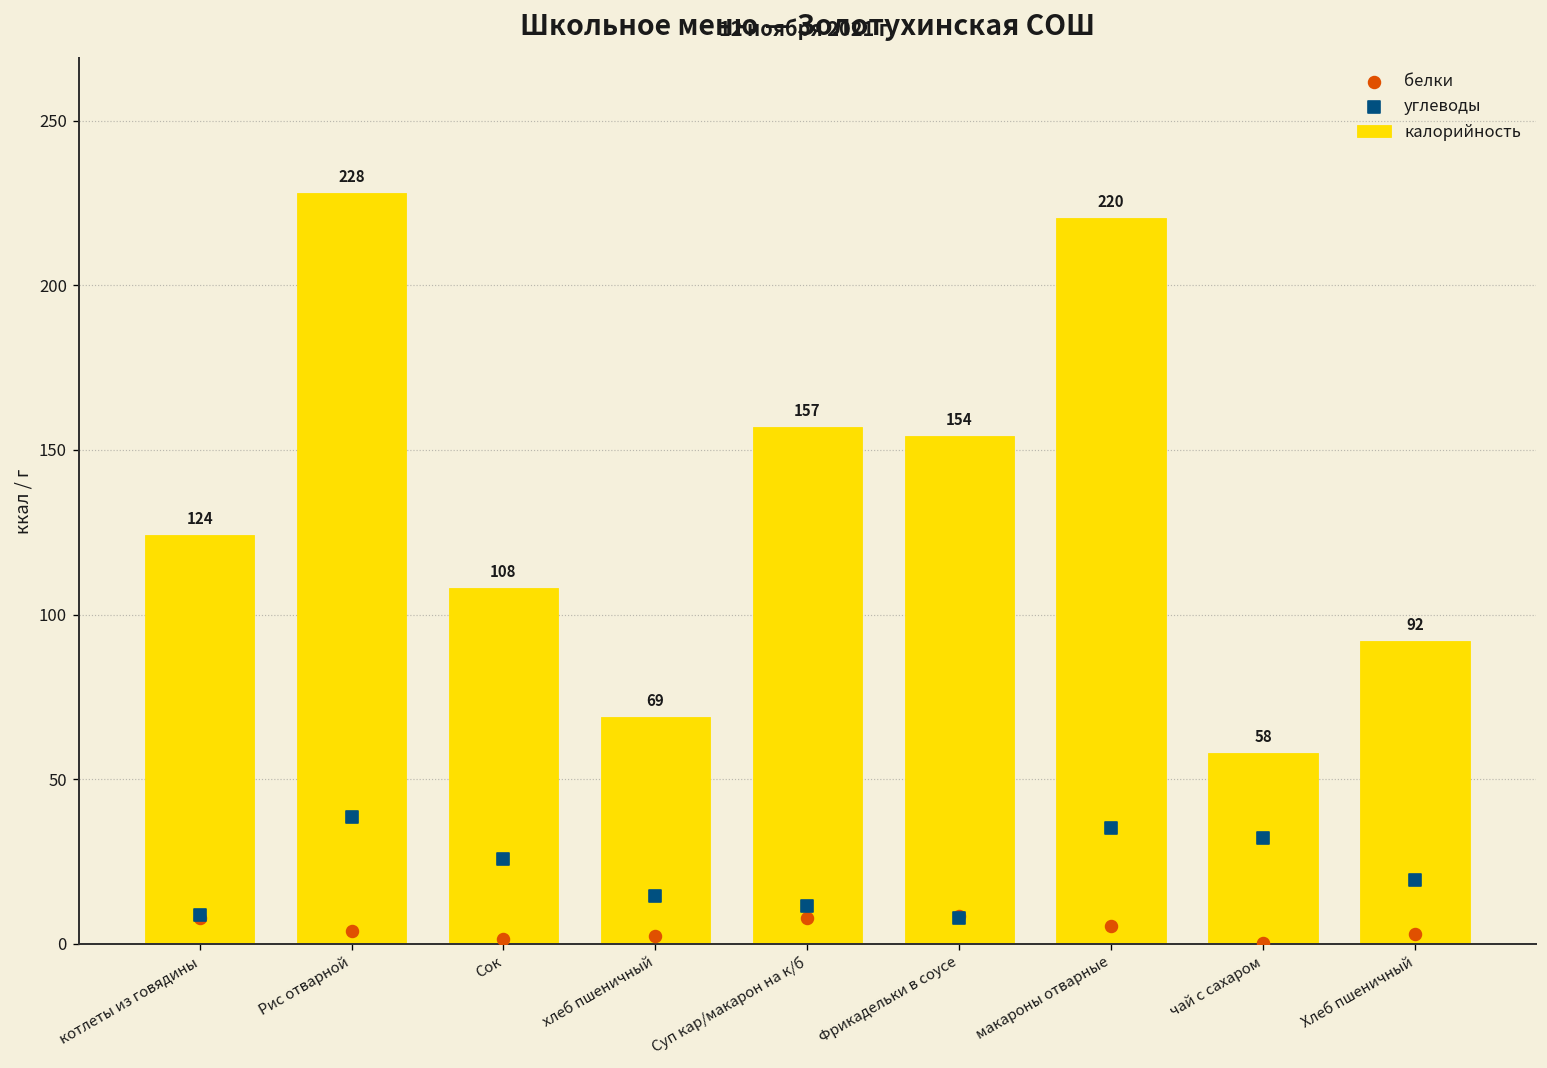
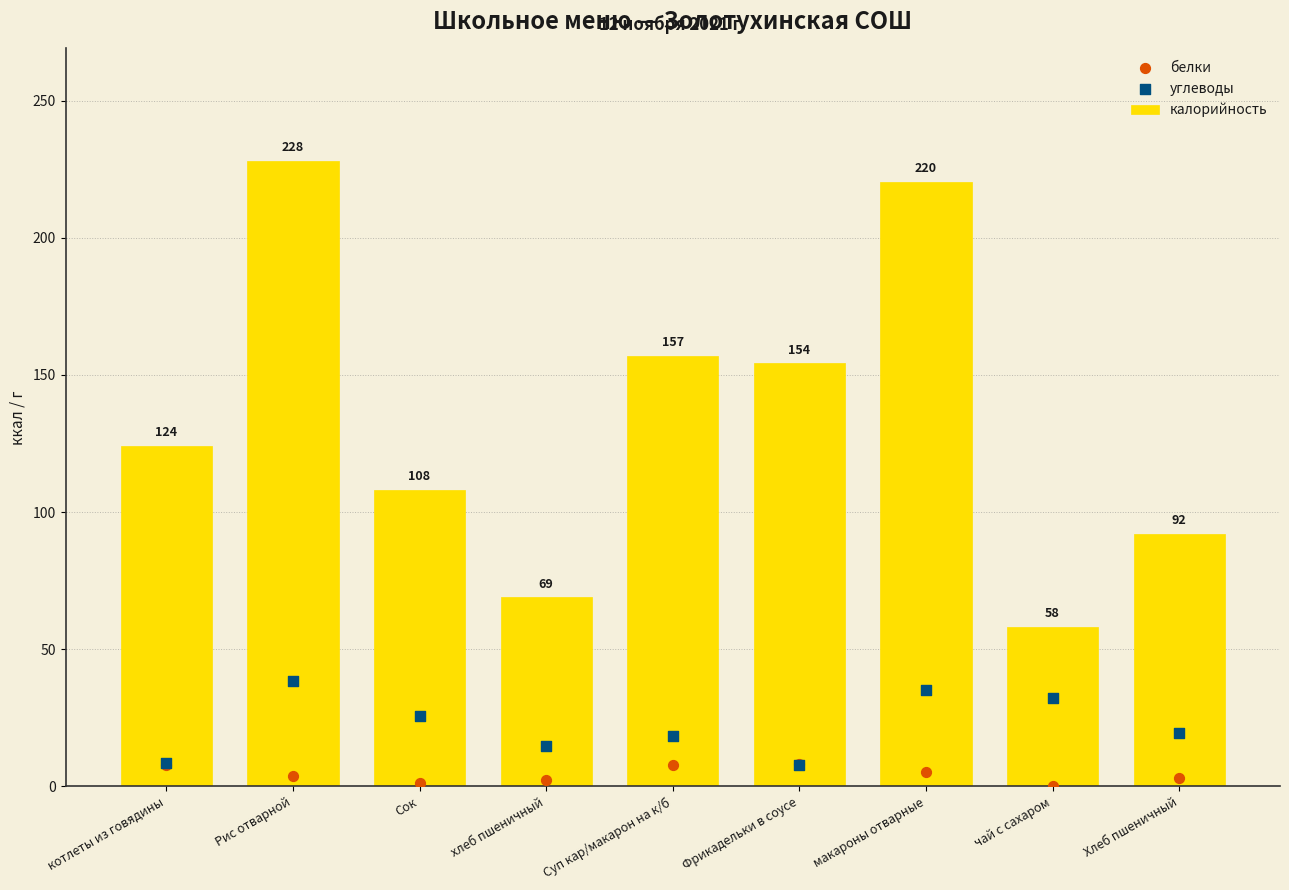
  {
    "калорийность": {
      "котлеты из говядины": 124,
      "Рис отварной": 228,
      "Сок": 108,
      "хлеб пшеничный": 69,
      "Суп кар/макарон на к/б": 157,
      "Фрикадельки в соусе": 154,
      "макароны отварные": 220,
      "чай с сахаром": 58,
      "Хлеб пшеничный": 92
    },
    "углеводы": {
-     "Суп кар/макарон на к/б": 12
+     "Суп кар/макарон на к/б": 19
    }
  }
